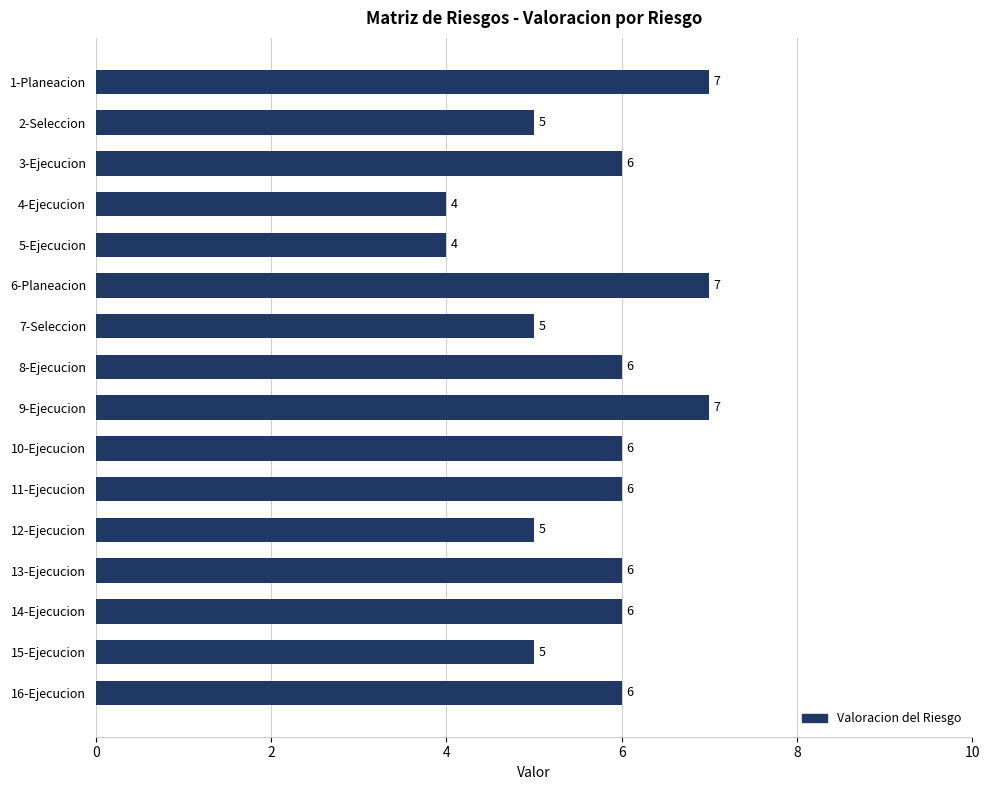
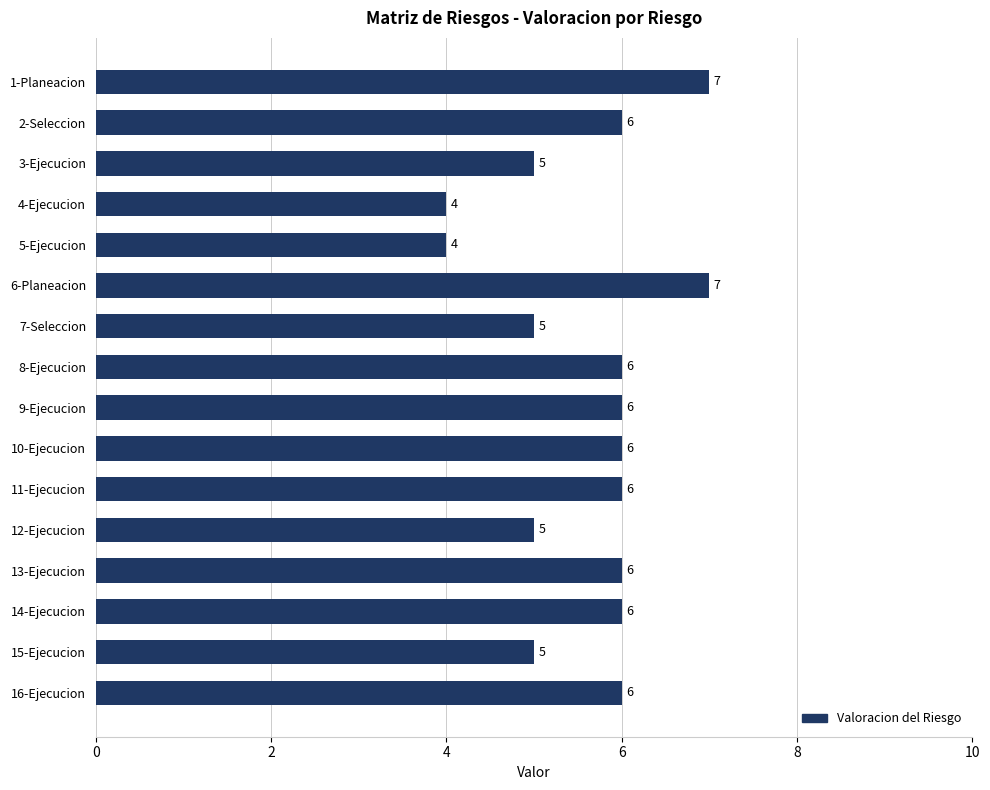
  {
    "1-Planeacion": 7,
-   "2-Seleccion": 5,
-   "3-Ejecucion": 6,
+   "2-Seleccion": 6,
+   "3-Ejecucion": 5,
    "4-Ejecucion": 4,
    "5-Ejecucion": 4,
    "6-Planeacion": 7,
    "7-Seleccion": 5,
    "8-Ejecucion": 6,
-   "9-Ejecucion": 7,
+   "9-Ejecucion": 6,
    "10-Ejecucion": 6,
    "11-Ejecucion": 6,
    "12-Ejecucion": 5,
    "13-Ejecucion": 6,
    "14-Ejecucion": 6,
    "15-Ejecucion": 5,
    "16-Ejecucion": 6
  }
